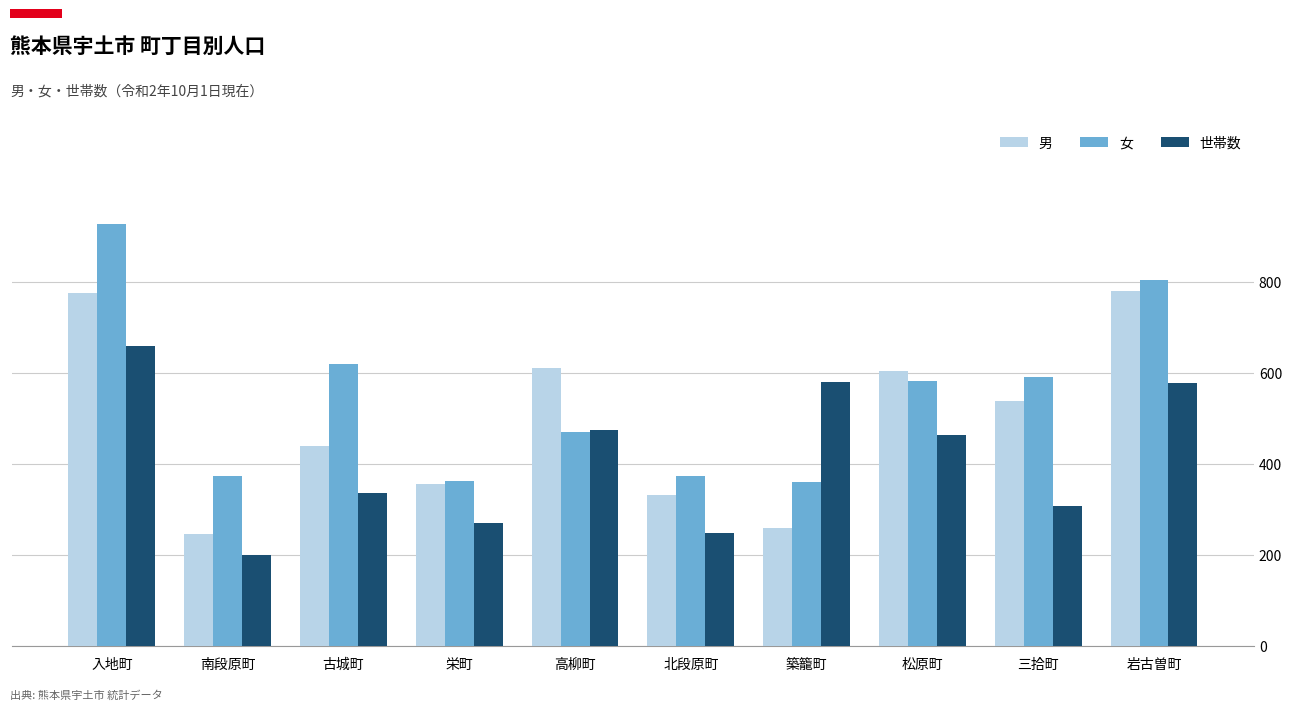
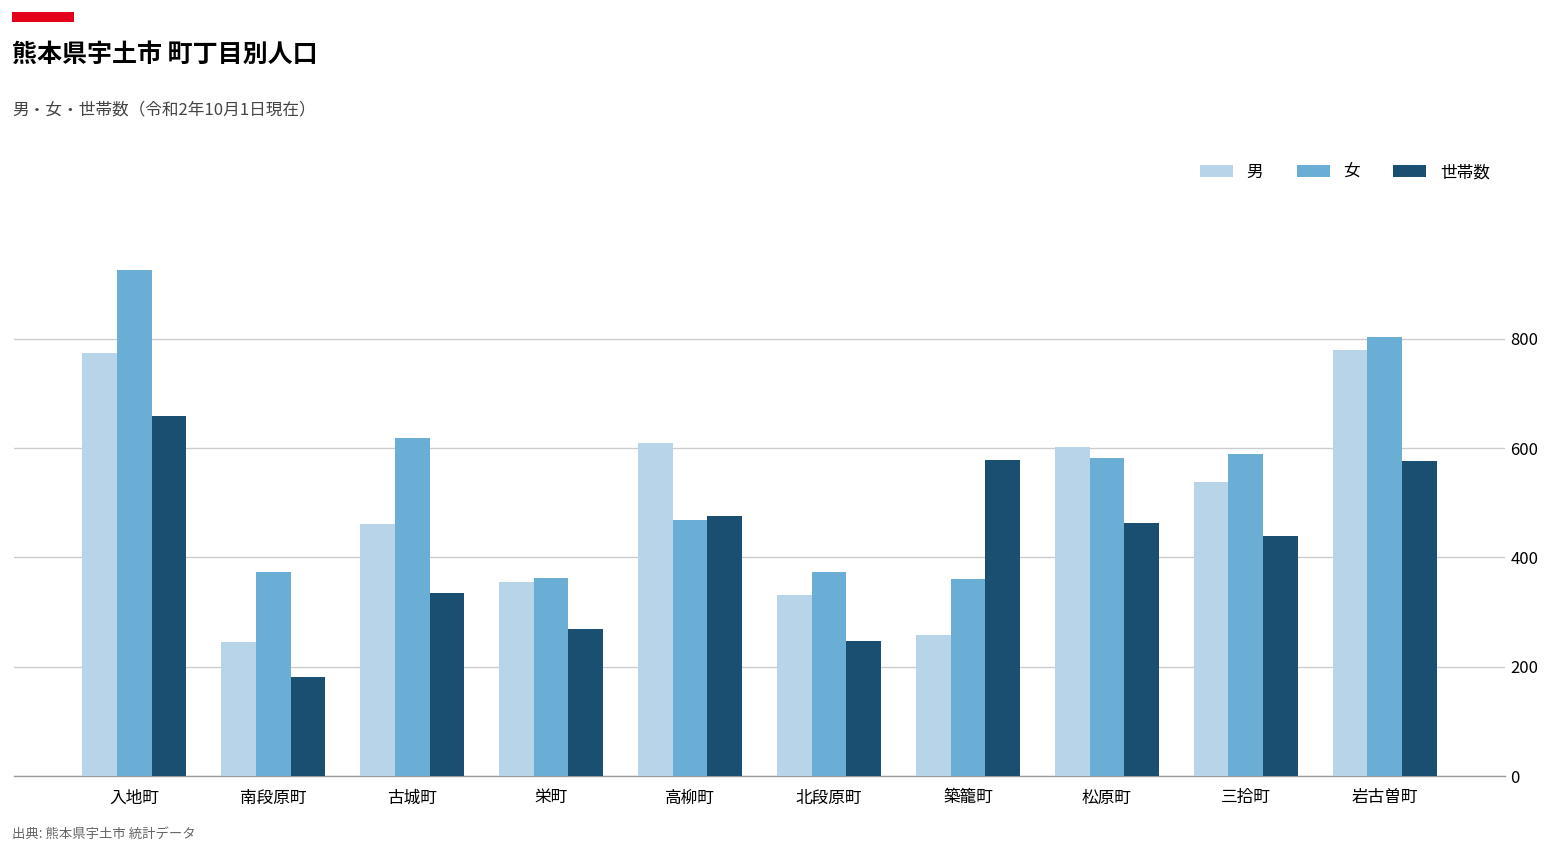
  {
    "男": {
      "入地町": 770,
      "南段原町": 250,
-     "古城町": 440,
+     "古城町": 460,
      "栄町": 360,
      "高柳町": 610,
      "北段原町": 330,
      "築籠町": 260,
      "松原町": 600,
      "三拾町": 540,
      "岩古曽町": 780
    },
    "女": {
      "入地町": 930,
      "南段原町": 370,
      "古城町": 620,
      "栄町": 360,
      "高柳町": 470,
      "北段原町": 370,
      "築籠町": 360,
      "松原町": 580,
      "三拾町": 590,
      "岩古曽町": 800
    },
    "世帯数": {
      "入地町": 660,
-     "南段原町": 200,
+     "南段原町": 180,
      "古城町": 340,
      "栄町": 270,
      "高柳町": 480,
      "北段原町": 250,
      "築籠町": 580,
      "松原町": 460,
-     "三拾町": 310,
+     "三拾町": 440,
      "岩古曽町": 580
    }
  }
